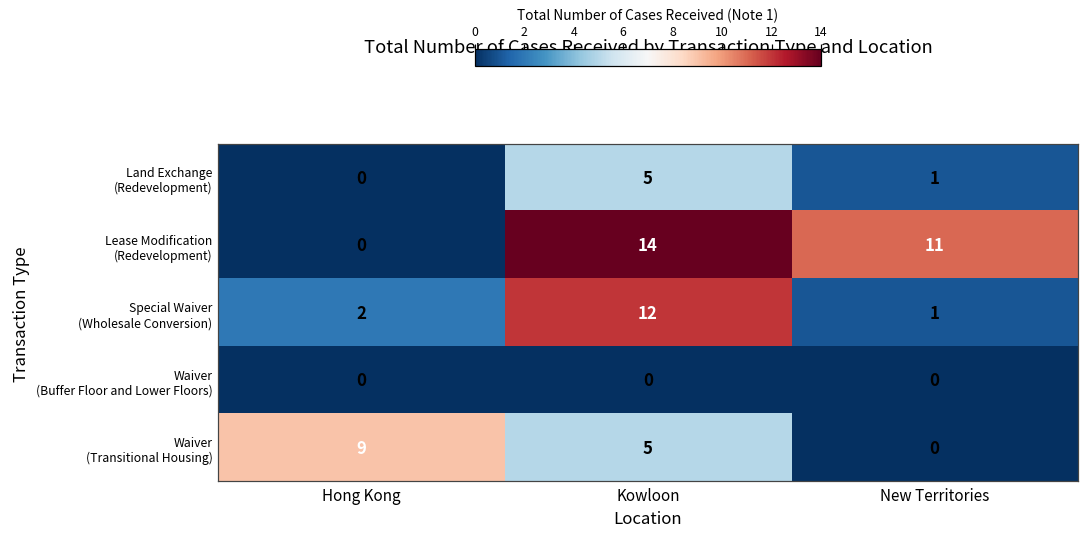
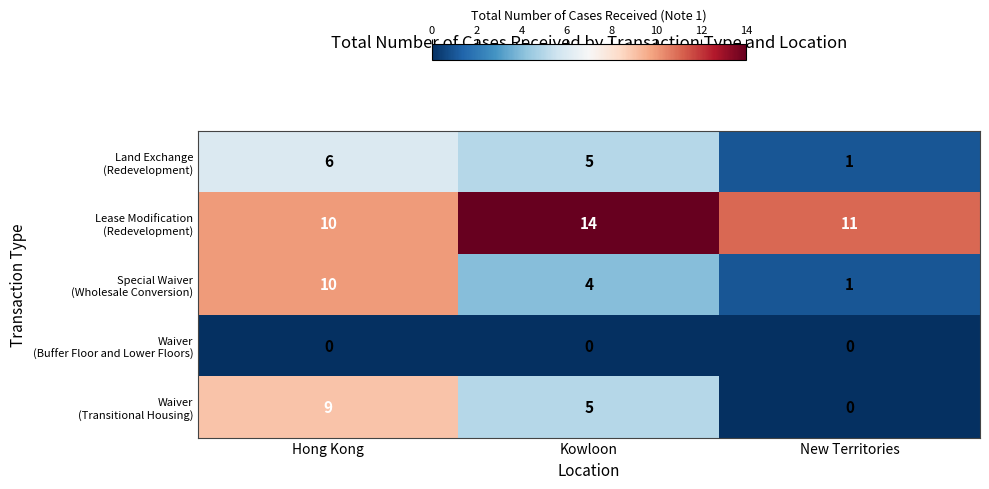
  {
    "Land Exchange (Redevelopment)": {
-     "Hong Kong": 0,
+     "Hong Kong": 6,
      "Kowloon": 5,
      "New Territories": 1
    },
    "Lease Modification (Redevelopment)": {
-     "Hong Kong": 0,
+     "Hong Kong": 10,
      "Kowloon": 14,
      "New Territories": 11
    },
    "Special Waiver (Wholesale Conversion)": {
-     "Hong Kong": 2,
-     "Kowloon": 12,
+     "Hong Kong": 10,
+     "Kowloon": 4,
      "New Territories": 1
    },
    "Waiver (Buffer Floor and Lower Floors)": {
      "Hong Kong": 0,
      "Kowloon": 0,
      "New Territories": 0
    },
    "Waiver (Transitional Housing)": {
      "Hong Kong": 9,
      "Kowloon": 5,
      "New Territories": 0
    }
  }
